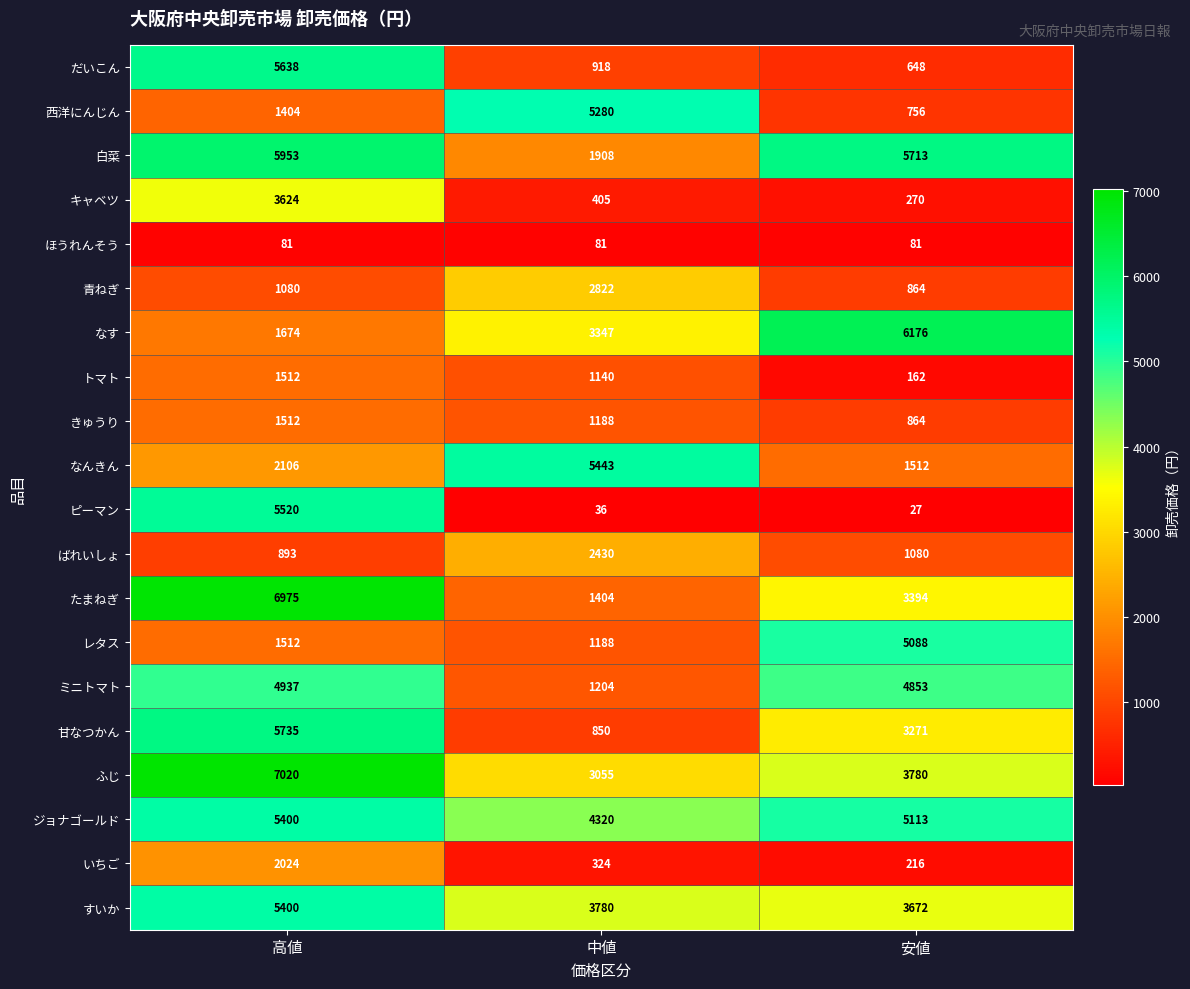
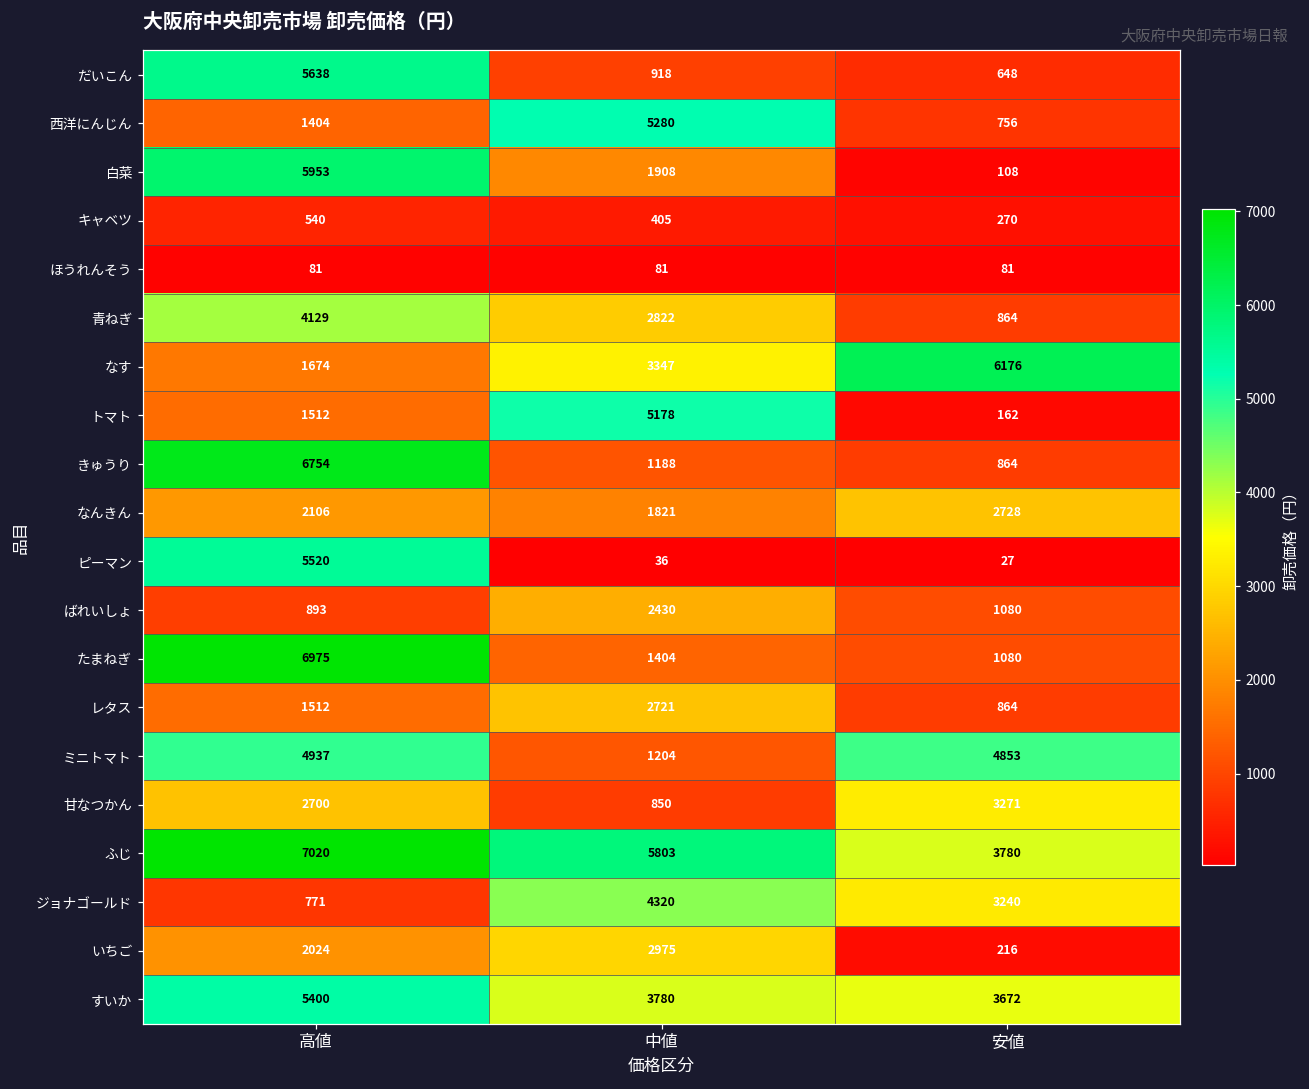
  {
    "だいこん": {
      "高値": 5638,
      "中値": 918,
      "安値": 648
    },
    "西洋にんじん": {
      "高値": 1404,
      "中値": 5280,
      "安値": 756
    },
    "白菜": {
      "高値": 5953,
      "中値": 1908,
-     "安値": 5713
+     "安値": 108
    },
    "キャベツ": {
-     "高値": 3624,
+     "高値": 540,
      "中値": 405,
      "安値": 270
    },
    "ほうれんそう": {
      "高値": 81,
      "中値": 81,
      "安値": 81
    },
    "青ねぎ": {
-     "高値": 1080,
+     "高値": 4129,
      "中値": 2822,
      "安値": 864
    },
    "なす": {
      "高値": 1674,
      "中値": 3347,
      "安値": 6176
    },
    "トマト": {
      "高値": 1512,
-     "中値": 1140,
+     "中値": 5178,
      "安値": 162
    },
    "きゅうり": {
-     "高値": 1512,
+     "高値": 6754,
      "中値": 1188,
      "安値": 864
    },
    "なんきん": {
      "高値": 2106,
-     "中値": 5443,
-     "安値": 1512
+     "中値": 1821,
+     "安値": 2728
    },
    "ピーマン": {
      "高値": 5520,
      "中値": 36,
      "安値": 27
    },
    "ばれいしょ": {
      "高値": 893,
      "中値": 2430,
      "安値": 1080
    },
    "たまねぎ": {
      "高値": 6975,
      "中値": 1404,
-     "安値": 3394
+     "安値": 1080
    },
    "レタス": {
      "高値": 1512,
-     "中値": 1188,
-     "安値": 5088
+     "中値": 2721,
+     "安値": 864
    },
    "ミニトマト": {
      "高値": 4937,
      "中値": 1204,
      "安値": 4853
    },
    "甘なつかん": {
-     "高値": 5735,
+     "高値": 2700,
      "中値": 850,
      "安値": 3271
    },
    "ふじ": {
      "高値": 7020,
-     "中値": 3055,
+     "中値": 5803,
      "安値": 3780
    },
    "ジョナゴールド": {
-     "高値": 5400,
+     "高値": 771,
      "中値": 4320,
-     "安値": 5113
+     "安値": 3240
    },
    "いちご": {
      "高値": 2024,
-     "中値": 324,
+     "中値": 2975,
      "安値": 216
    },
    "すいか": {
      "高値": 5400,
      "中値": 3780,
      "安値": 3672
    }
  }
